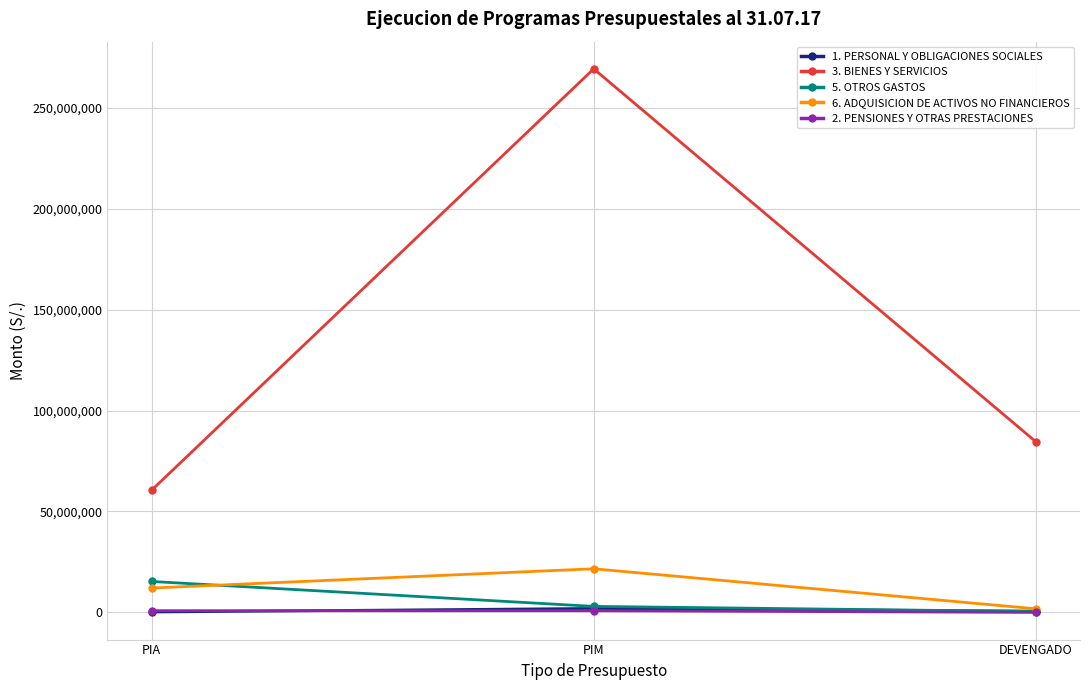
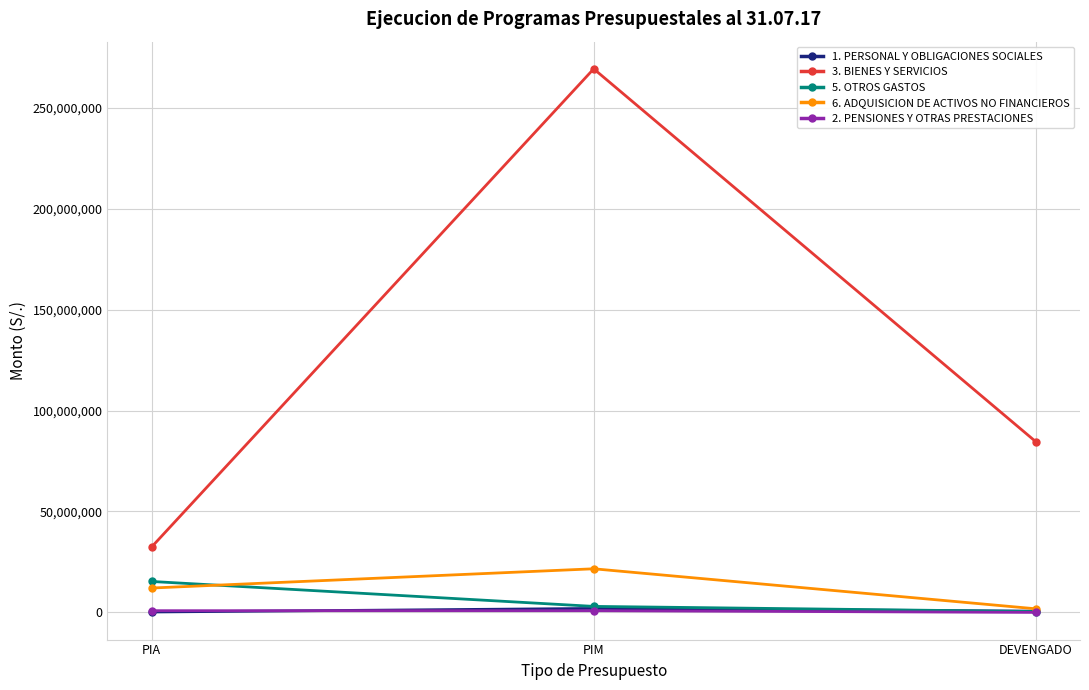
  {
    "3. BIENES Y SERVICIOS": {
-     "PIA": "61,000,000",
+     "PIA": "32,000,000",
      "PIM": "269,000,000",
      "DEVENGADO": "85,000,000"
    },
    "5. OTROS GASTOS": {
      "PIA": "15,000,000"
    },
    "6. ADQUISICION DE ACTIVOS NO FINANCIEROS": {
      "PIA": "12,000,000",
      "PIM": "22,000,000"
    }
  }
